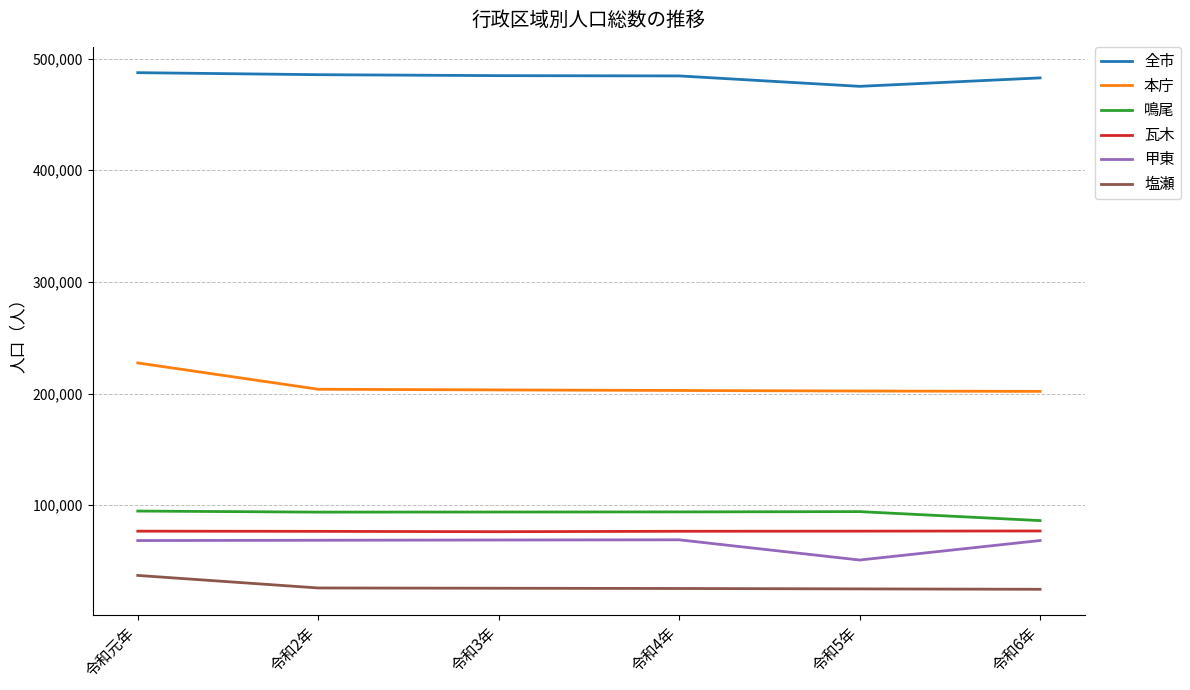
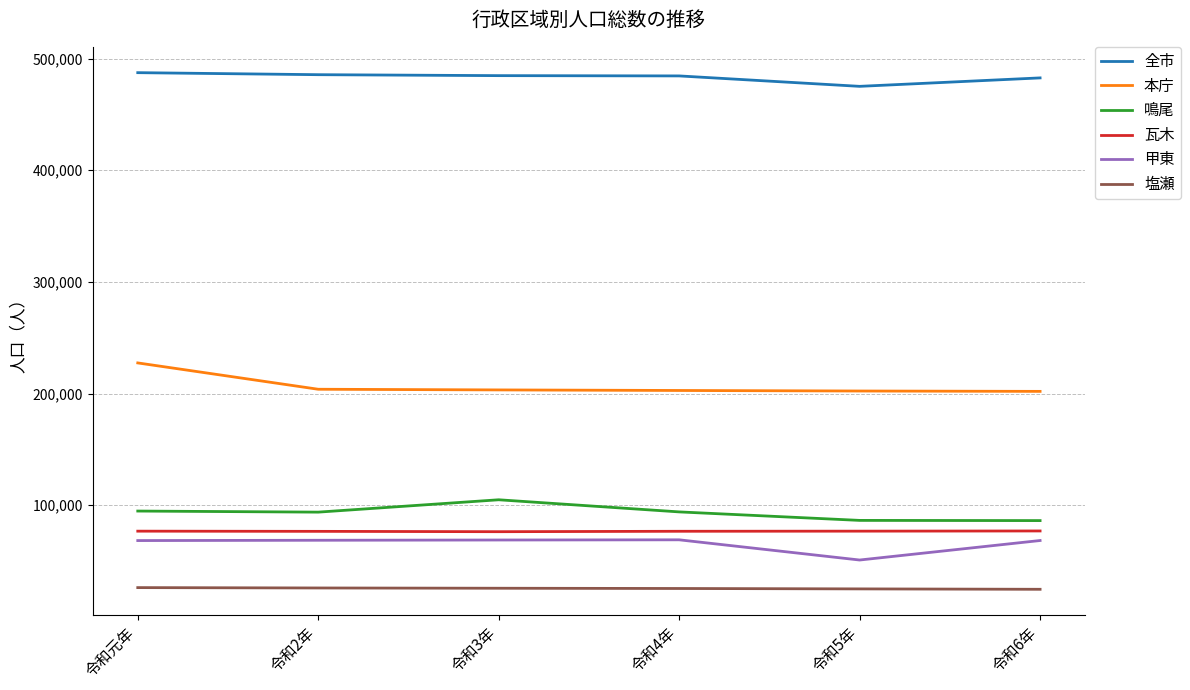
  {
    "全市": {
      "令和元年": "487,000",
      "令和2年": "486,000",
      "令和3年": "485,000",
      "令和4年": "484,000",
      "令和5年": "475,000",
      "令和6年": "483,000"
    },
    "本庁": {
      "令和元年": "227,000",
      "令和2年": "204,000",
      "令和3年": "203,000",
      "令和4年": "203,000",
      "令和5年": "202,000",
      "令和6年": "202,000"
    },
    "鳴尾": {
      "令和元年": "95,000",
      "令和2年": "94,000",
-     "令和3年": "94,000",
+     "令和3年": "105,000",
      "令和4年": "94,000",
-     "令和5年": "94,000",
+     "令和5年": "86,000",
      "令和6年": "86,000"
    },
    "瓦木": {
      "令和元年": "77,000",
      "令和2年": "77,000",
      "令和3年": "76,000",
      "令和4年": "77,000",
      "令和5年": "77,000",
      "令和6年": "77,000"
    },
    "甲東": {
      "令和元年": "68,000",
      "令和2年": "69,000",
      "令和3年": "69,000",
      "令和4年": "69,000",
      "令和5年": "51,000",
      "令和6年": "68,000"
    },
    "塩瀬": {
-     "令和元年": "37,000",
+     "令和元年": "26,000",
      "令和2年": "26,000",
      "令和3年": "26,000",
      "令和4年": "25,000",
      "令和5年": "25,000",
      "令和6年": "25,000"
    }
  }
